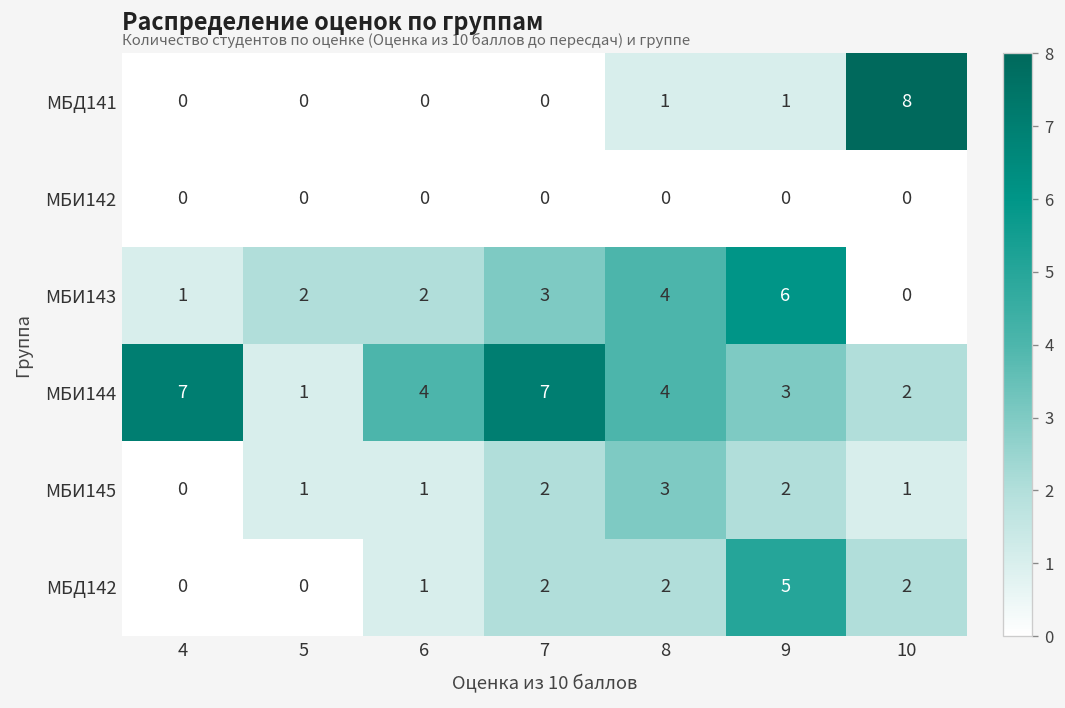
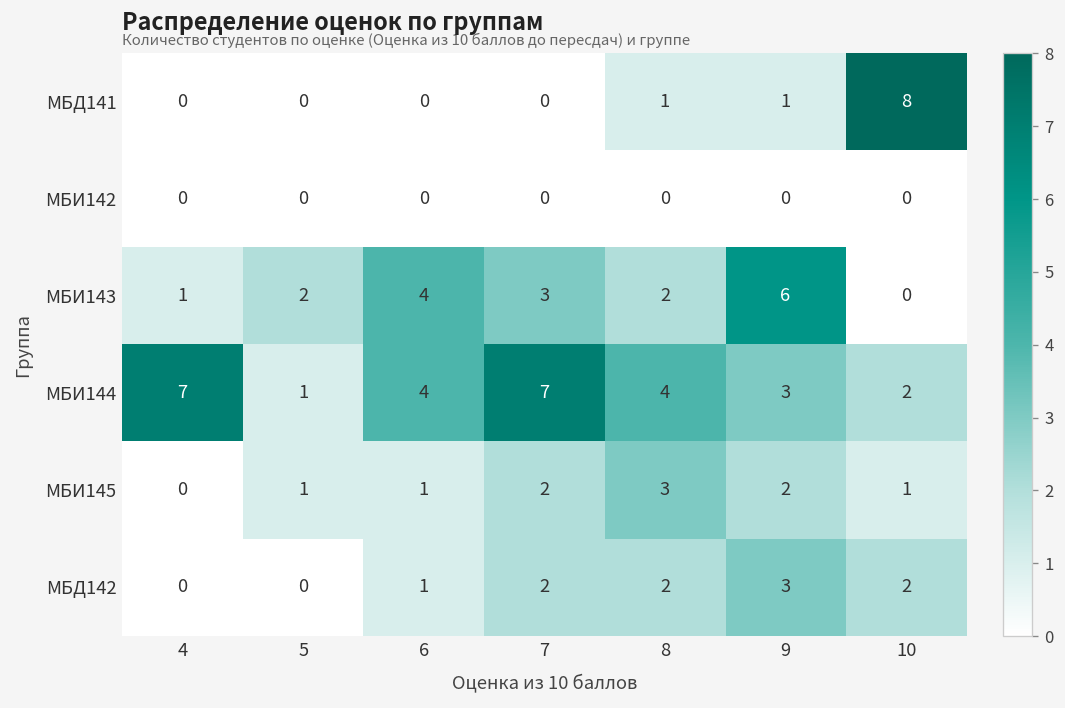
  {
    "МБД141": {
      "4": 0,
      "5": 0,
      "6": 0,
      "7": 0,
      "8": 1,
      "9": 1,
      "10": 8
    },
    "МБИ142": {
      "4": 0,
      "5": 0,
      "6": 0,
      "7": 0,
      "8": 0,
      "9": 0,
      "10": 0
    },
    "МБИ143": {
      "4": 1,
      "5": 2,
-     "6": 2,
+     "6": 4,
      "7": 3,
-     "8": 4,
+     "8": 2,
      "9": 6,
      "10": 0
    },
    "МБИ144": {
      "4": 7,
      "5": 1,
      "6": 4,
      "7": 7,
      "8": 4,
      "9": 3,
      "10": 2
    },
    "МБИ145": {
      "4": 0,
      "5": 1,
      "6": 1,
      "7": 2,
      "8": 3,
      "9": 2,
      "10": 1
    },
    "МБД142": {
      "4": 0,
      "5": 0,
      "6": 1,
      "7": 2,
      "8": 2,
-     "9": 5,
+     "9": 3,
      "10": 2
    }
  }
